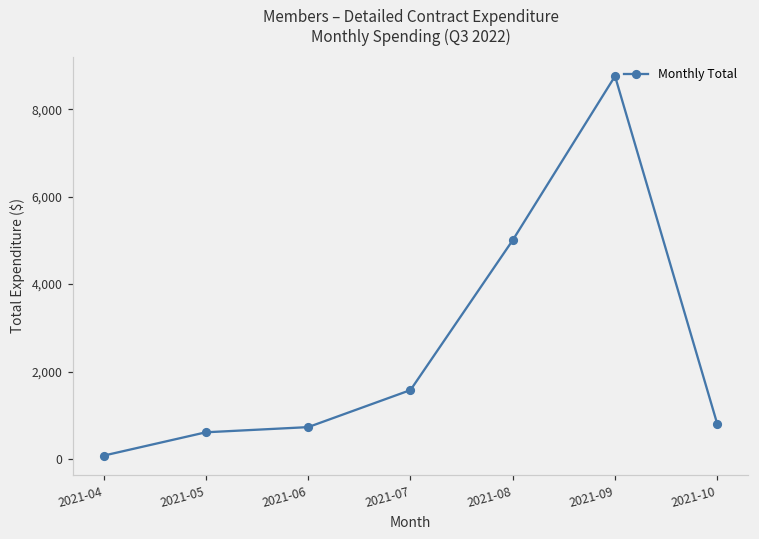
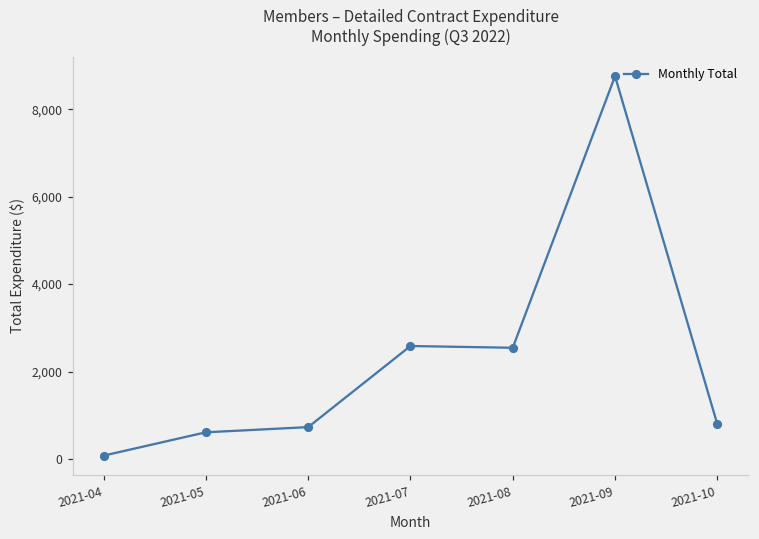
  {
    "2021-04": "100",
    "2021-05": "600",
    "2021-06": "700",
-   "2021-07": "1,600",
-   "2021-08": "5,000",
+   "2021-07": "2,600",
+   "2021-08": "2,500",
    "2021-09": "8,800",
    "2021-10": "800"
  }
